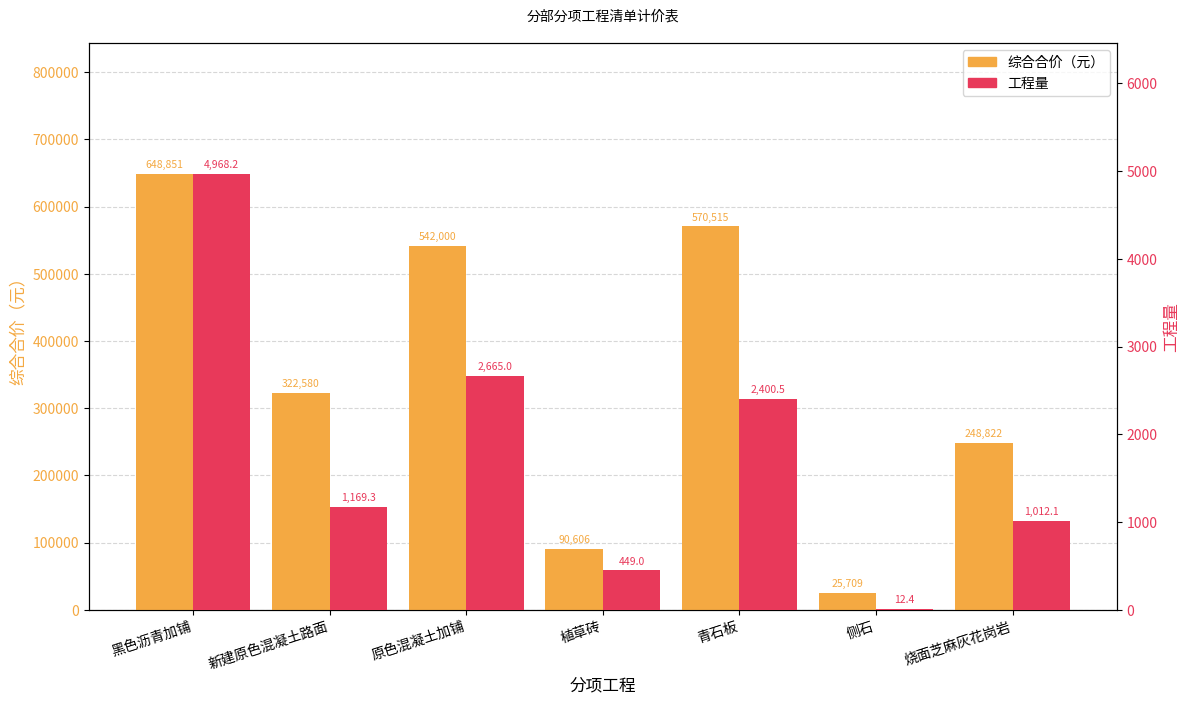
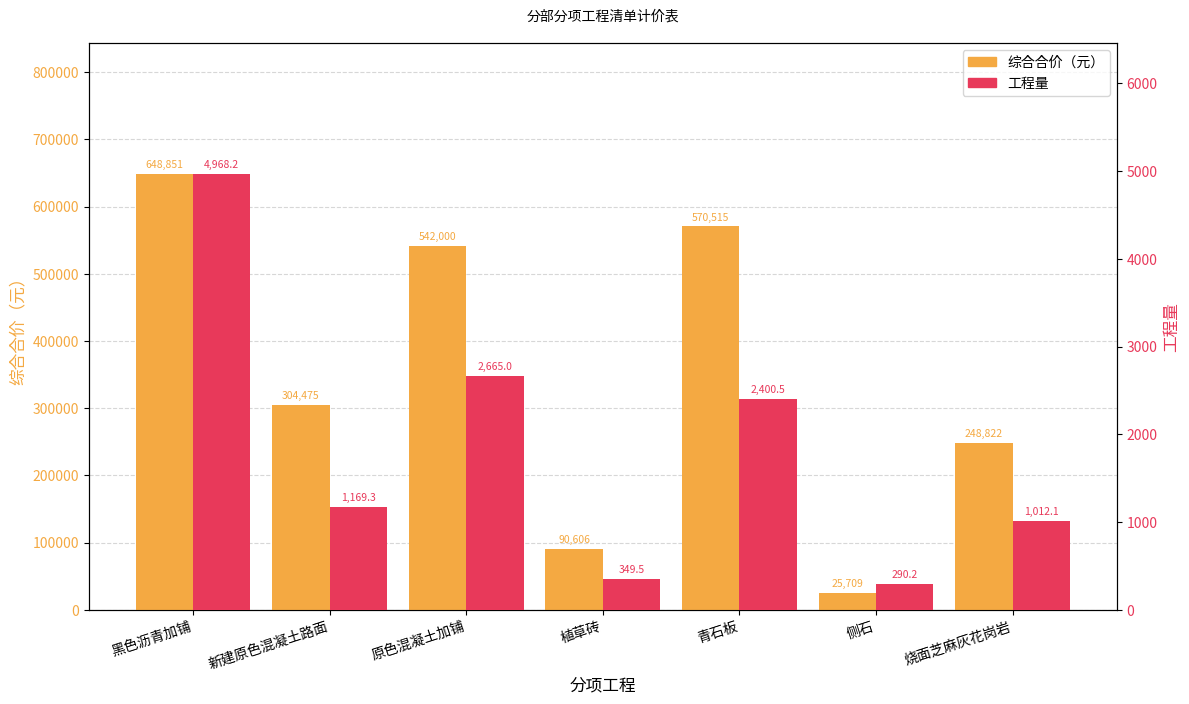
  {
    "综合合价（元）": {
      "黑色沥青加铺": "648,851",
-     "新建原色混凝土路面": "322,580",
+     "新建原色混凝土路面": "304,475",
      "原色混凝土加铺": "542,000",
      "植草砖": "90,606",
      "青石板": "570,515",
      "侧石": "25,709",
      "烧面芝麻灰花岗岩": "248,822"
    },
    "工程量": {
      "黑色沥青加铺": "4,968.2",
      "新建原色混凝土路面": "1,169.3",
      "原色混凝土加铺": "2,665.0",
-     "植草砖": "449.0",
+     "植草砖": "349.5",
      "青石板": "2,400.5",
-     "侧石": "12.4",
+     "侧石": "290.2",
      "烧面芝麻灰花岗岩": "1,012.1"
    }
  }
